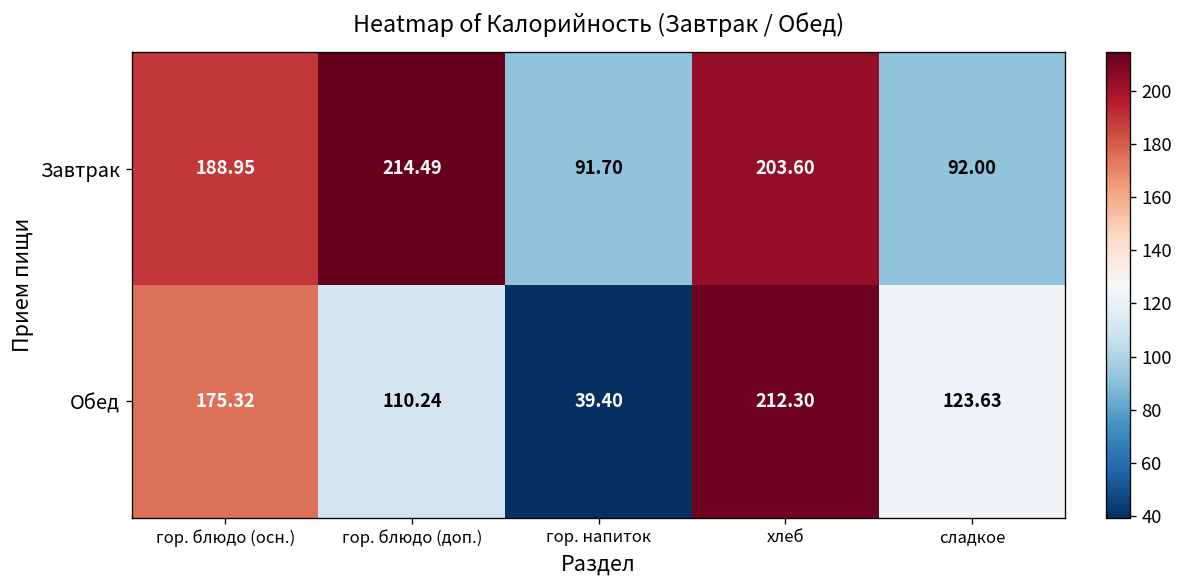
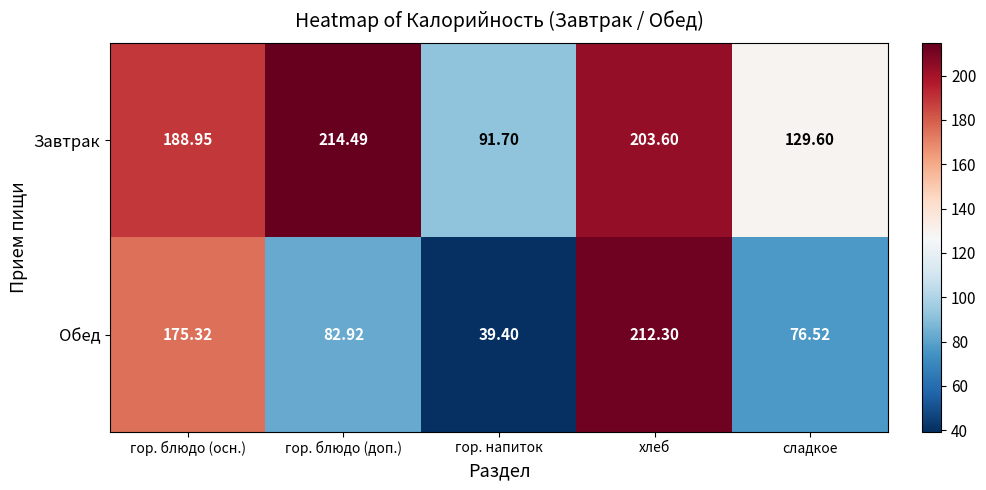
  {
    "Завтрак": {
      "гор. блюдо (осн.)": 188.95,
      "гор. блюдо (доп.)": 214.49,
      "гор. напиток": 91.70,
      "хлеб": 203.60,
-     "сладкое": 92.00
+     "сладкое": 129.60
    },
    "Обед": {
      "гор. блюдо (осн.)": 175.32,
-     "гор. блюдо (доп.)": 110.24,
+     "гор. блюдо (доп.)": 82.92,
      "гор. напиток": 39.40,
      "хлеб": 212.30,
-     "сладкое": 123.63
+     "сладкое": 76.52
    }
  }
